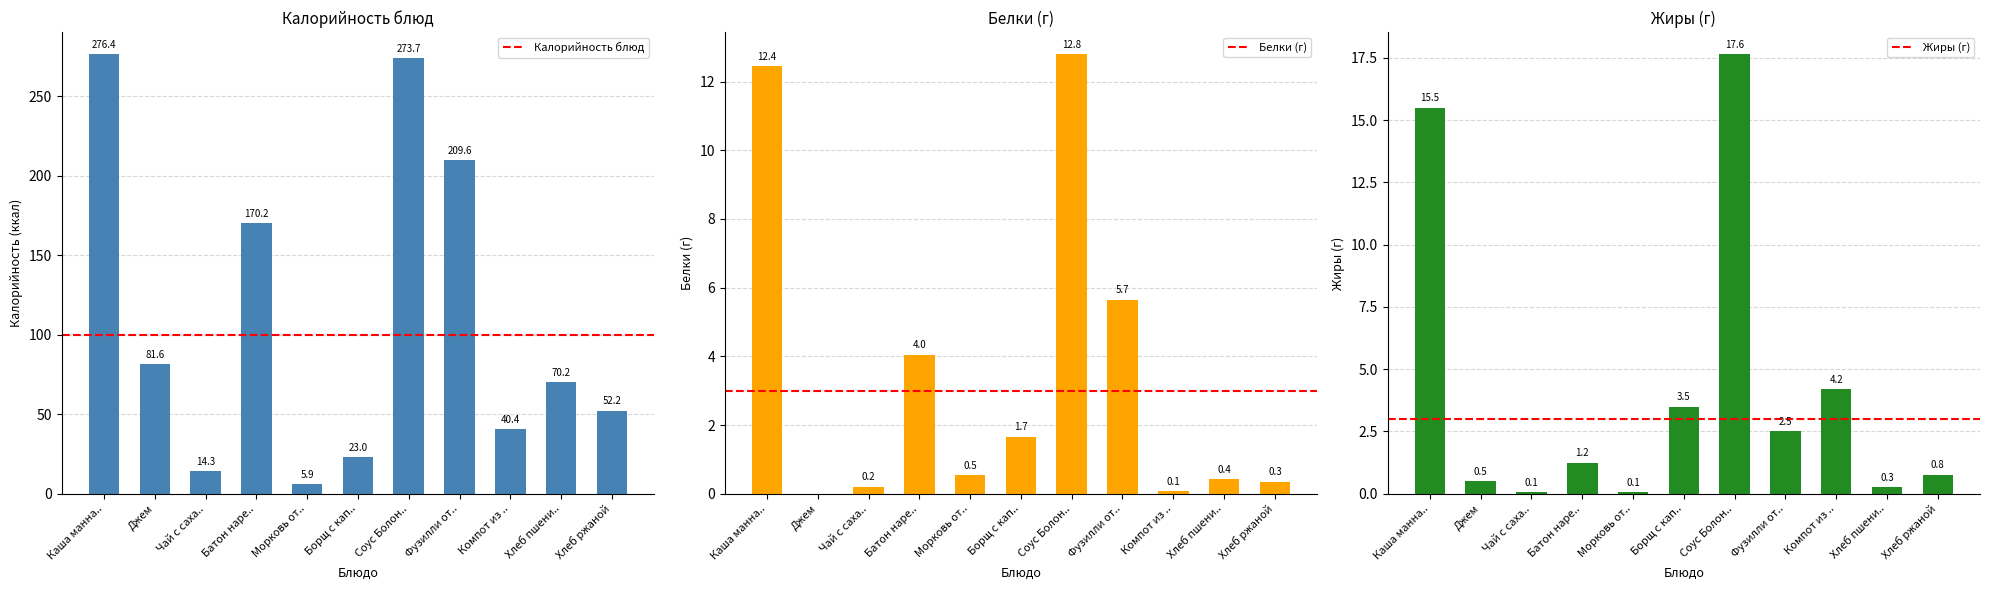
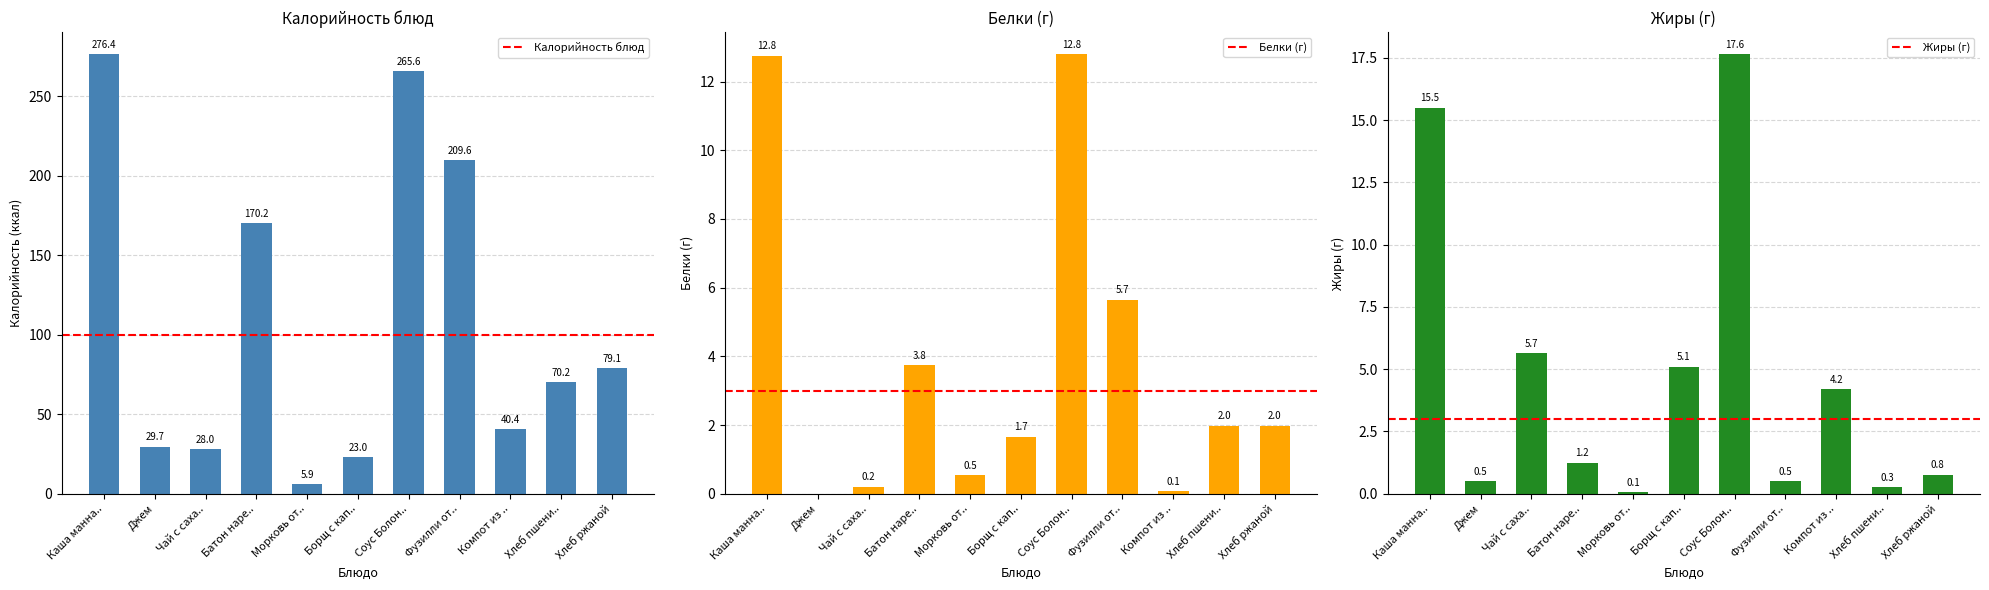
  {
    "Калорийность блюд": {
      "Каша манна..": 276.4,
-     "Джем": 81.6,
-     "Чай с саха..": 14.3,
+     "Джем": 29.7,
+     "Чай с саха..": 28.0,
      "Батон наре..": 170.2,
      "Морковь от..": 5.9,
      "Борщ с кап..": 23.0,
-     "Соус Болон..": 273.7,
+     "Соус Болон..": 265.6,
      "Фузилли от..": 209.6,
      "Компот из ..": 40.4,
      "Хлеб пшени..": 70.2,
-     "Хлеб ржаной": 52.2
+     "Хлеб ржаной": 79.1
    },
    "Белки (г)": {
-     "Каша манна..": 12.4,
+     "Каша манна..": 12.8,
      "Чай с саха..": 0.2,
-     "Батон наре..": 4.0,
+     "Батон наре..": 3.8,
      "Морковь от..": 0.5,
      "Борщ с кап..": 1.7,
      "Соус Болон..": 12.8,
      "Фузилли от..": 5.7,
      "Компот из ..": 0.1,
-     "Хлеб пшени..": 0.4,
-     "Хлеб ржаной": 0.3
+     "Хлеб пшени..": 2.0,
+     "Хлеб ржаной": 2.0
    },
    "Жиры (г)": {
      "Каша манна..": 15.5,
      "Джем": 0.5,
-     "Чай с саха..": 0.1,
+     "Чай с саха..": 5.7,
      "Батон наре..": 1.2,
      "Морковь от..": 0.1,
-     "Борщ с кап..": 3.5,
+     "Борщ с кап..": 5.1,
      "Соус Болон..": 17.6,
-     "Фузилли от..": 2.5,
+     "Фузилли от..": 0.5,
      "Компот из ..": 4.2,
      "Хлеб пшени..": 0.3,
      "Хлеб ржаной": 0.8
    }
  }
